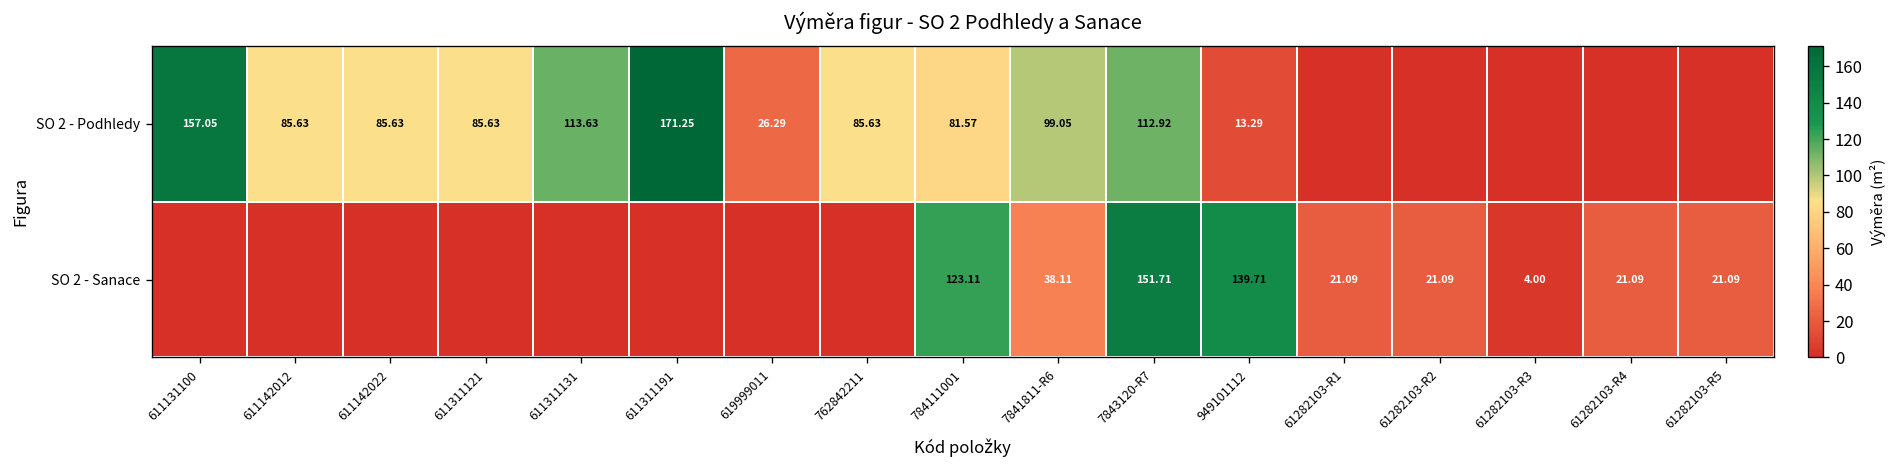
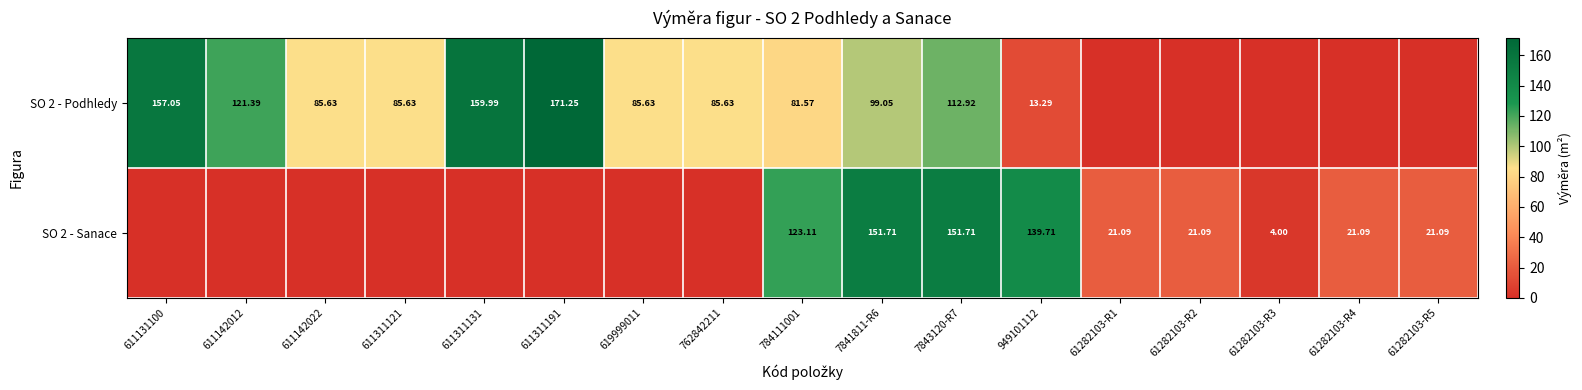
  {
    "SO 2 - Podhledy": {
      "611131100": 157.05,
-     "611142012": 85.63,
+     "611142012": 121.39,
      "611142022": 85.63,
      "611311121": 85.63,
-     "611311131": 113.63,
+     "611311131": 159.99,
      "611311191": 171.25,
-     "619999011": 26.29,
+     "619999011": 85.63,
      "762842211": 85.63,
      "784111001": 81.57,
      "7841811-R6": 99.05,
      "7843120-R7": 112.92,
      "949101112": 13.29
    },
    "SO 2 - Sanace": {
      "784111001": 123.11,
-     "7841811-R6": 38.11,
+     "7841811-R6": 151.71,
      "7843120-R7": 151.71,
      "949101112": 139.71,
      "61282103-R1": 21.09,
      "61282103-R2": 21.09,
      "61282103-R3": 4.00,
      "61282103-R4": 21.09,
      "61282103-R5": 21.09
    }
  }
